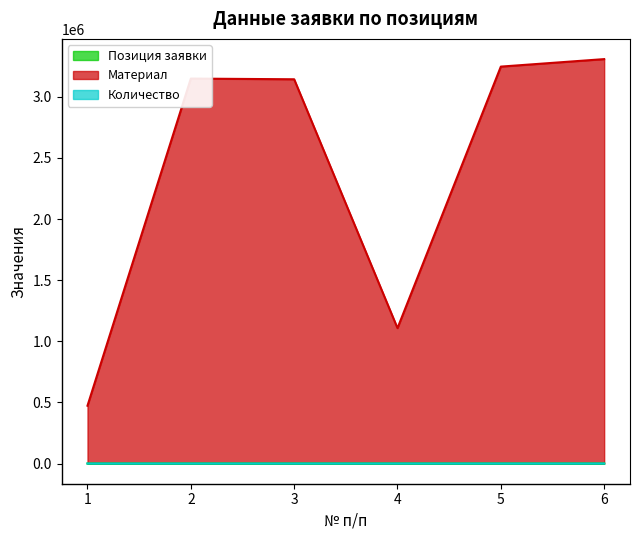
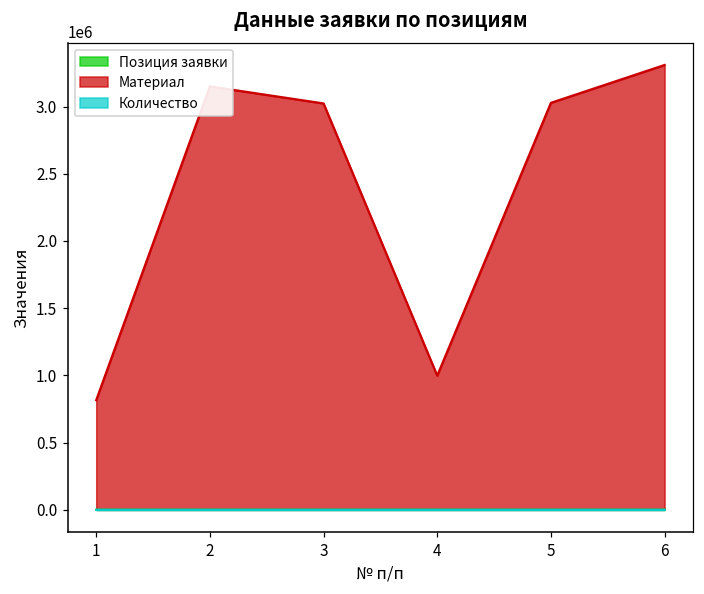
  {
    "Количество": {
      "1": 0,
      "2": 0,
      "3": 0,
      "4": 0,
      "5": 0,
      "6": 0
    },
    "Материал": {
-     "1": 470000,
-     "3": 3140000,
-     "4": 1110000,
-     "5": 3250000,
+     "1": 820000,
+     "3": 3020000,
+     "4": 1000000,
+     "5": 3030000,
      "6": 3310000
    }
  }
